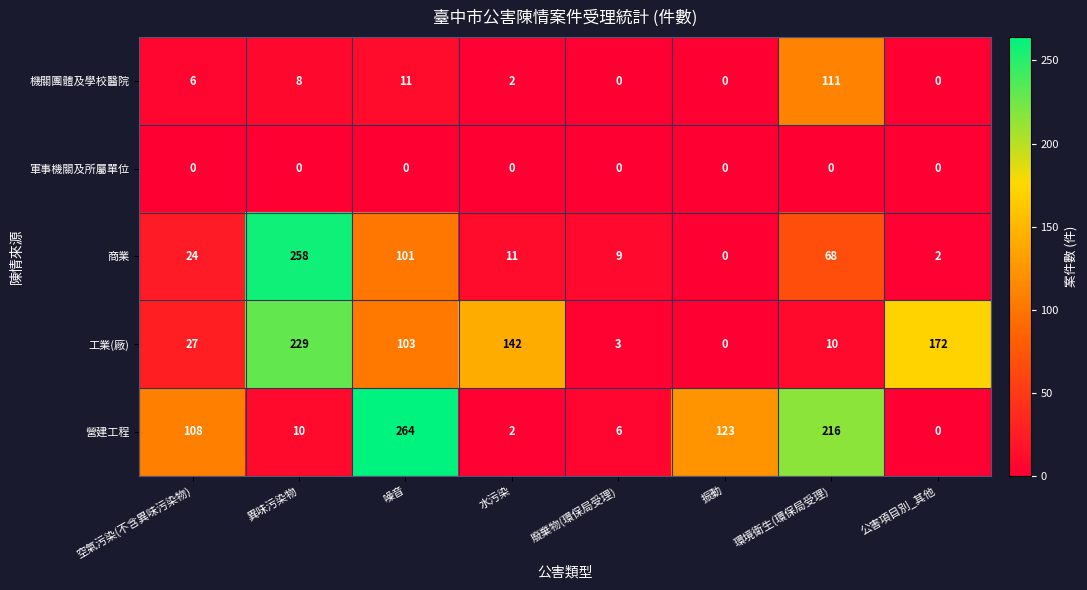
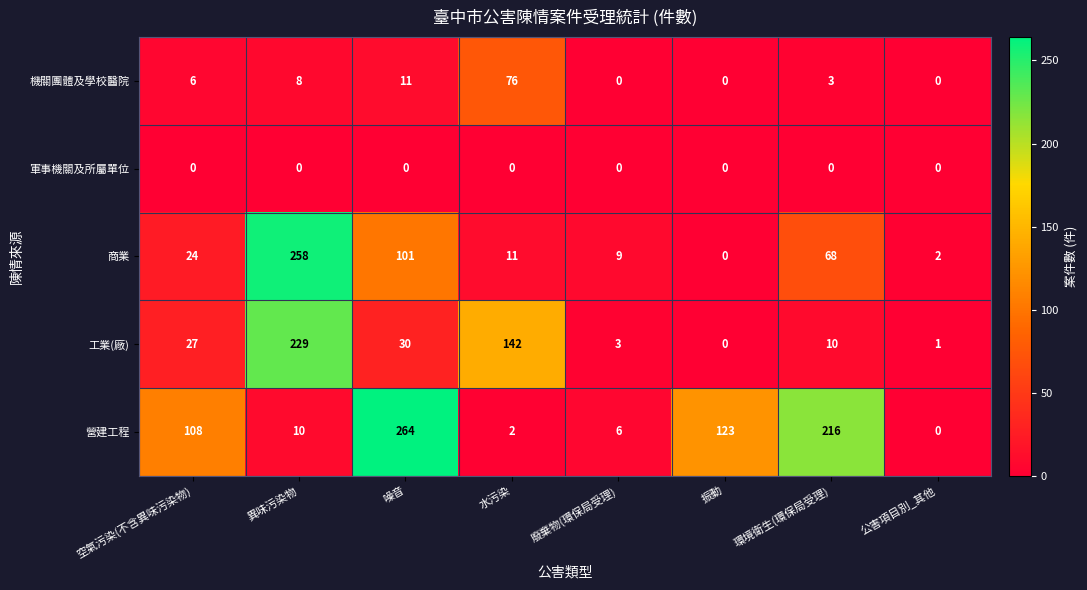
  {
    "機關團體及學校醫院": {
      "空氣污染(不含異味污染物)": 6,
      "異味污染物": 8,
      "噪音": 11,
-     "水污染": 2,
+     "水污染": 76,
      "廢棄物(環保局受理)": 0,
      "振動": 0,
-     "環境衛生(環保局受理)": 111,
+     "環境衛生(環保局受理)": 3,
      "公害項目別_其他": 0
    },
    "軍事機關及所屬單位": {
      "空氣污染(不含異味污染物)": 0,
      "異味污染物": 0,
      "噪音": 0,
      "水污染": 0,
      "廢棄物(環保局受理)": 0,
      "振動": 0,
      "環境衛生(環保局受理)": 0,
      "公害項目別_其他": 0
    },
    "商業": {
      "空氣污染(不含異味污染物)": 24,
      "異味污染物": 258,
      "噪音": 101,
      "水污染": 11,
      "廢棄物(環保局受理)": 9,
      "振動": 0,
      "環境衛生(環保局受理)": 68,
      "公害項目別_其他": 2
    },
    "工業(廠)": {
      "空氣污染(不含異味污染物)": 27,
      "異味污染物": 229,
-     "噪音": 103,
+     "噪音": 30,
      "水污染": 142,
      "廢棄物(環保局受理)": 3,
      "振動": 0,
      "環境衛生(環保局受理)": 10,
-     "公害項目別_其他": 172
+     "公害項目別_其他": 1
    },
    "營建工程": {
      "空氣污染(不含異味污染物)": 108,
      "異味污染物": 10,
      "噪音": 264,
      "水污染": 2,
      "廢棄物(環保局受理)": 6,
      "振動": 123,
      "環境衛生(環保局受理)": 216,
      "公害項目別_其他": 0
    }
  }
